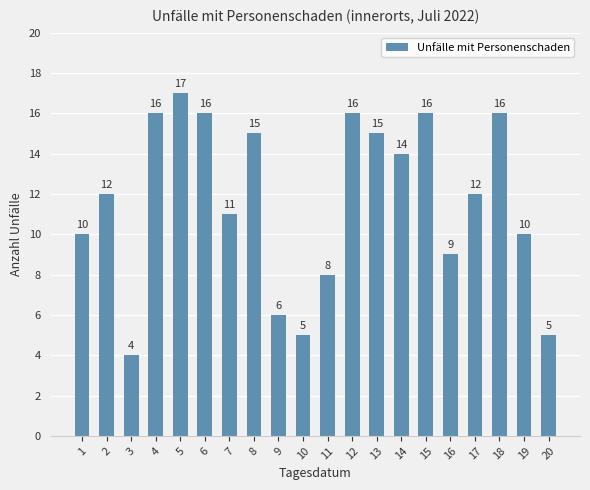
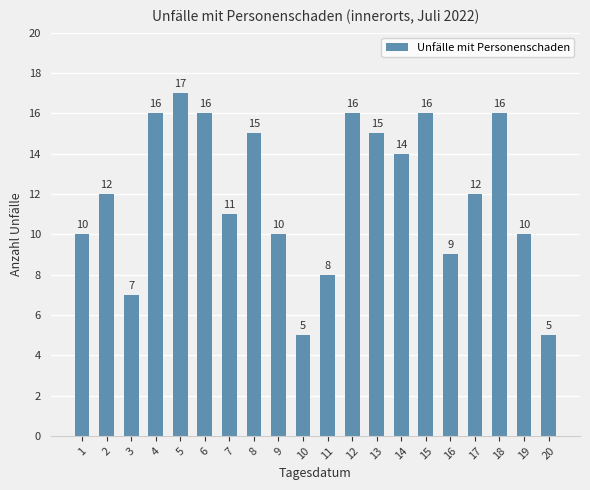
  {
    "1": 10,
    "2": 12,
-   "3": 4,
+   "3": 7,
    "4": 16,
    "5": 17,
    "6": 16,
    "7": 11,
    "8": 15,
-   "9": 6,
+   "9": 10,
    "10": 5,
    "11": 8,
    "12": 16,
    "13": 15,
    "14": 14,
    "15": 16,
    "16": 9,
    "17": 12,
    "18": 16,
    "19": 10,
    "20": 5
  }
